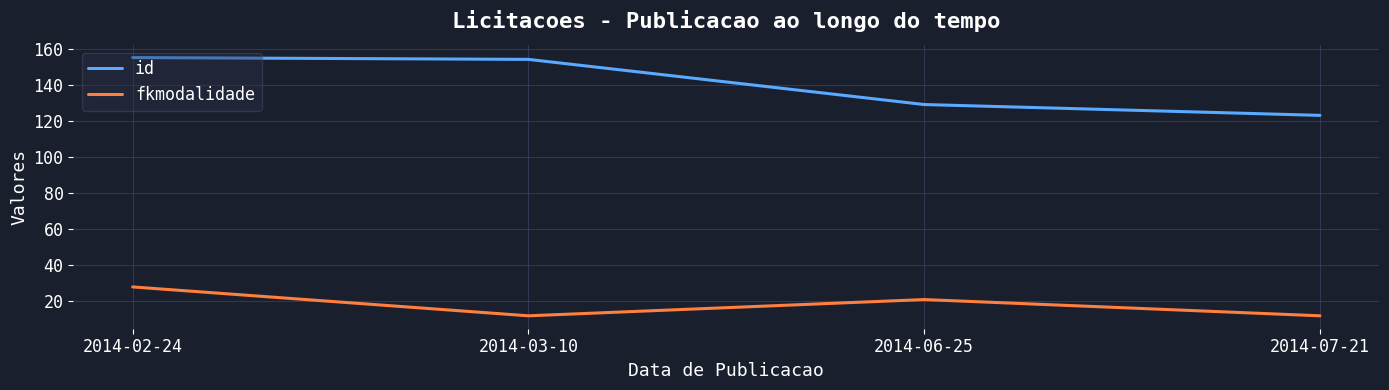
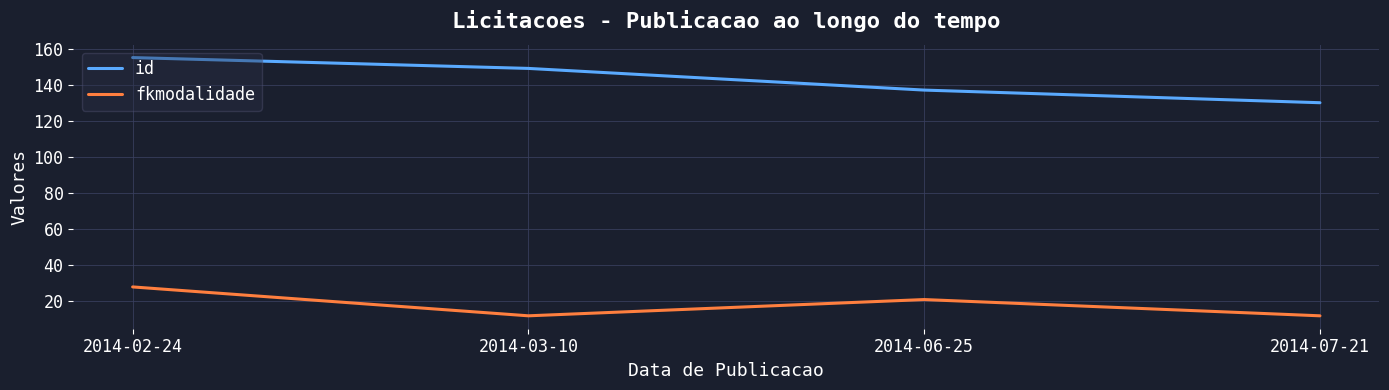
  {
    "id": {
-     "2014-03-10": 154,
-     "2014-06-25": 129,
-     "2014-07-21": 123
+     "2014-03-10": 149,
+     "2014-06-25": 137,
+     "2014-07-21": 130
    },
    "fkmodalidade": {
      "2014-02-24": 28,
      "2014-03-10": 12,
      "2014-06-25": 21,
      "2014-07-21": 12
    }
  }
